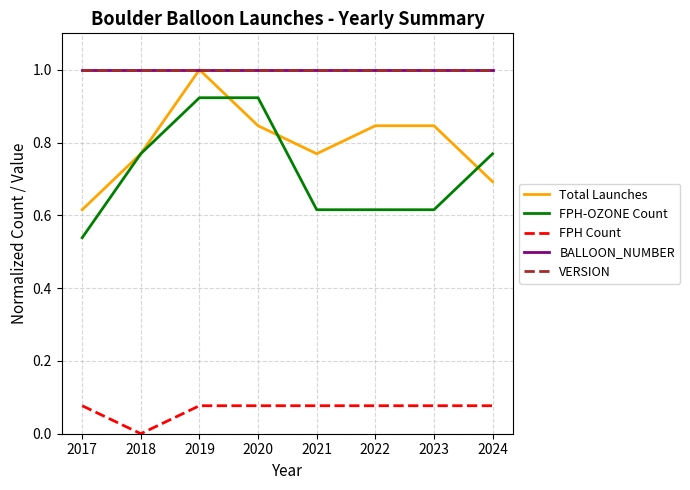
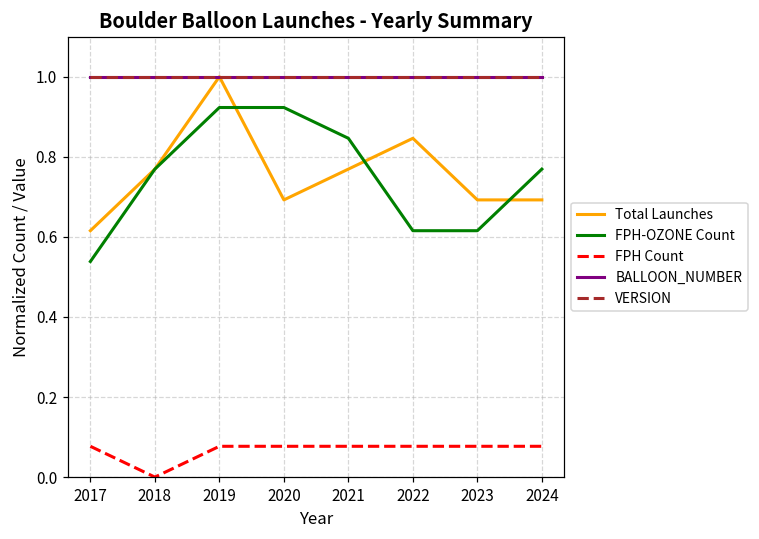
  {
    "Total Launches": {
      "2017": 0.62,
-     "2020": 0.85,
+     "2020": 0.69,
      "2021": 0.77,
      "2022": 0.85,
-     "2023": 0.85,
+     "2023": 0.69,
      "2024": 0.69
    },
    "FPH-OZONE Count": {
      "2017": 0.54,
      "2019": 0.92,
      "2020": 0.92,
-     "2021": 0.62,
+     "2021": 0.85,
      "2022": 0.62,
      "2023": 0.62,
      "2024": 0.77
    },
    "FPH Count": {
      "2017": 0.08,
      "2018": 0.00,
      "2019": 0.08,
      "2020": 0.08,
      "2021": 0.08,
      "2022": 0.08,
      "2023": 0.08,
      "2024": 0.08
    },
    "VERSION": {
      "2017": 1.00,
      "2018": 1.00,
      "2020": 1.00,
      "2021": 1.00,
      "2022": 1.00,
      "2023": 1.00,
      "2024": 1.00
    }
  }
